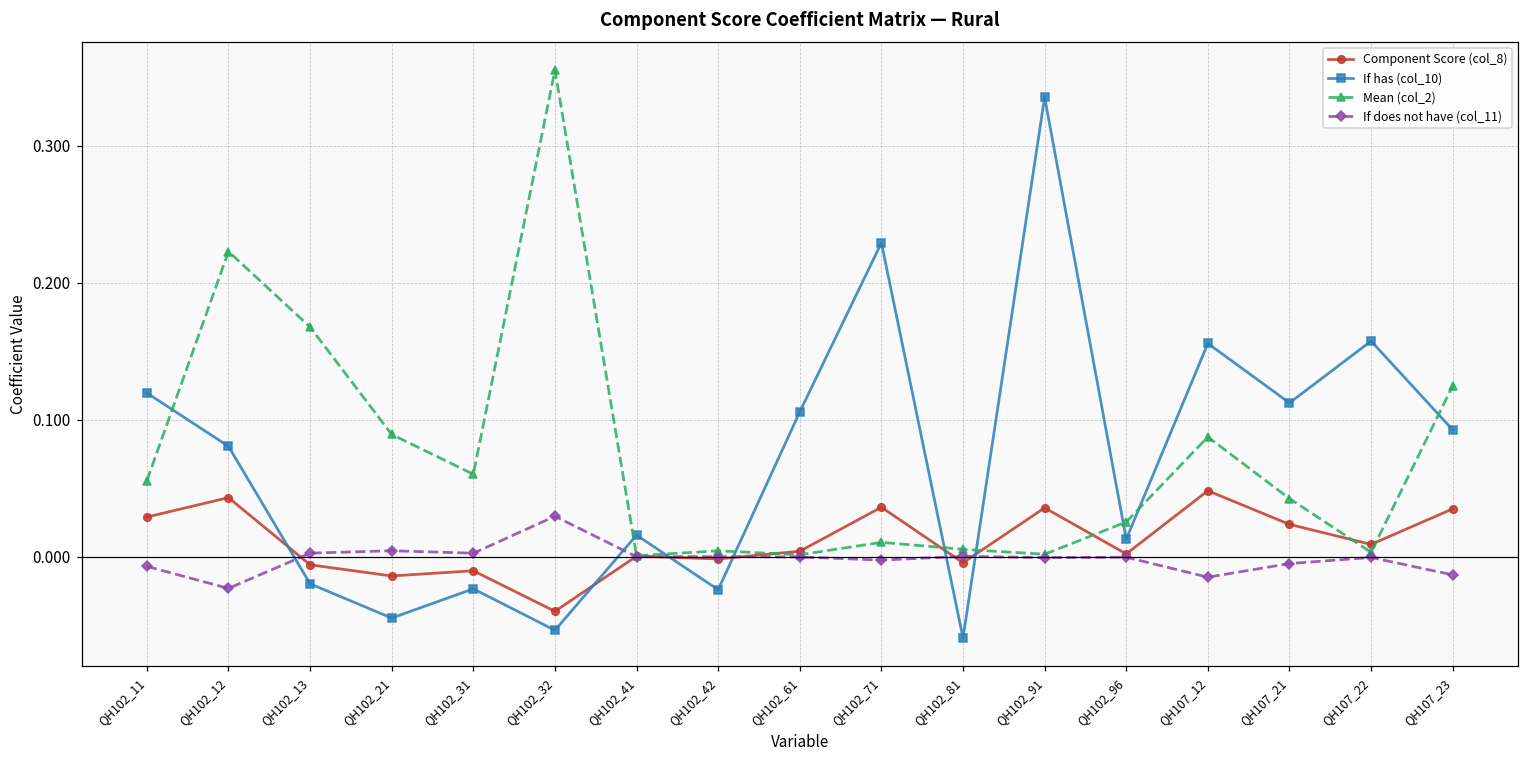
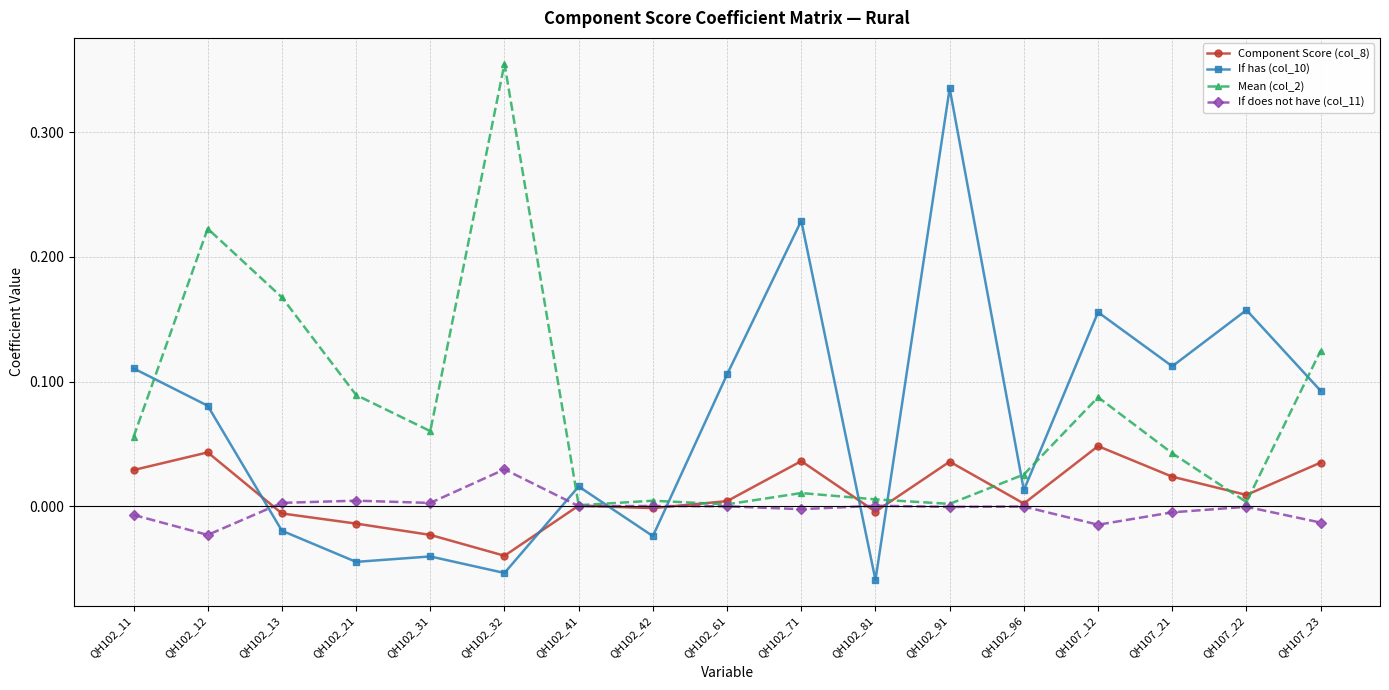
  {
    "Component Score (col_8)": {
      "QH102_11": 0.029,
      "QH102_12": 0.043,
      "QH102_13": -0.006,
      "QH102_21": -0.014,
-     "QH102_31": -0.010,
+     "QH102_31": -0.023,
      "QH102_32": -0.040,
      "QH102_61": 0.004,
      "QH102_71": 0.036,
      "QH102_81": -0.004,
      "QH102_91": 0.036,
      "QH102_96": 0.002,
      "QH107_12": 0.048,
      "QH107_21": 0.024,
      "QH107_22": 0.009,
      "QH107_23": 0.035
    },
    "If has (col_10)": {
-     "QH102_11": 0.119,
+     "QH102_11": 0.111,
      "QH102_12": 0.081,
      "QH102_13": -0.020,
      "QH102_21": -0.045,
-     "QH102_31": -0.023,
+     "QH102_31": -0.040,
      "QH102_32": -0.054,
      "QH102_41": 0.016,
      "QH102_42": -0.024,
      "QH102_61": 0.106,
      "QH102_71": 0.229,
      "QH102_81": -0.059,
      "QH102_91": 0.335,
      "QH102_96": 0.013,
      "QH107_12": 0.156,
      "QH107_21": 0.112,
      "QH107_22": 0.157,
      "QH107_23": 0.093
    },
    "Mean (col_2)": {
      "QH102_11": 0.055,
      "QH102_12": 0.223,
      "QH102_13": 0.168,
      "QH102_21": 0.089,
      "QH102_31": 0.060,
      "QH102_32": 0.355,
      "QH102_42": 0.004,
      "QH102_71": 0.011,
      "QH102_81": 0.005,
      "QH102_91": 0.002,
      "QH102_96": 0.025,
      "QH107_12": 0.087,
      "QH107_21": 0.042,
      "QH107_22": 0.003,
      "QH107_23": 0.125
    },
    "If does not have (col_11)": {
      "QH102_11": -0.007,
      "QH102_12": -0.023,
      "QH102_13": 0.003,
      "QH102_21": 0.004,
      "QH102_31": 0.003,
      "QH102_32": 0.030,
      "QH102_71": -0.002,
      "QH102_81": 0.000,
      "QH102_91": -0.001,
      "QH102_96": 0.000,
      "QH107_12": -0.015,
      "QH107_21": -0.005,
      "QH107_22": -0.001,
      "QH107_23": -0.013
    }
  }
